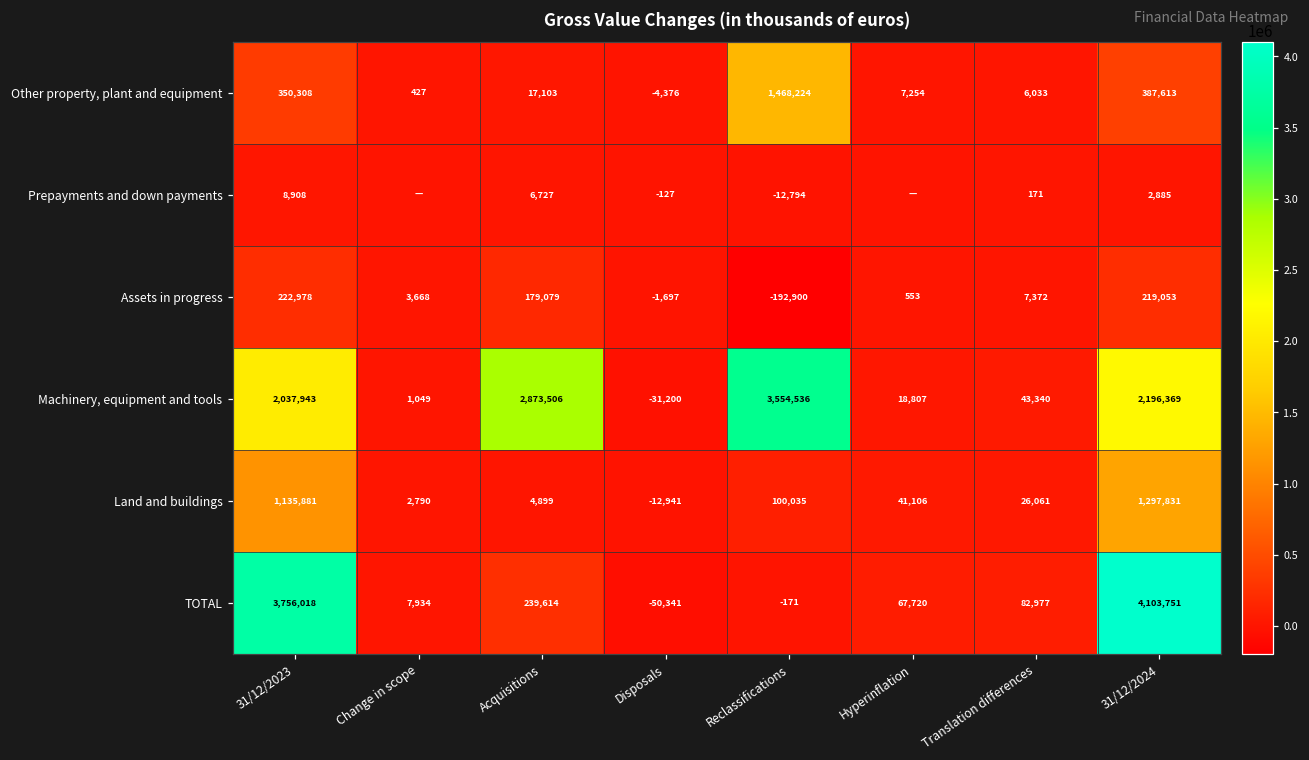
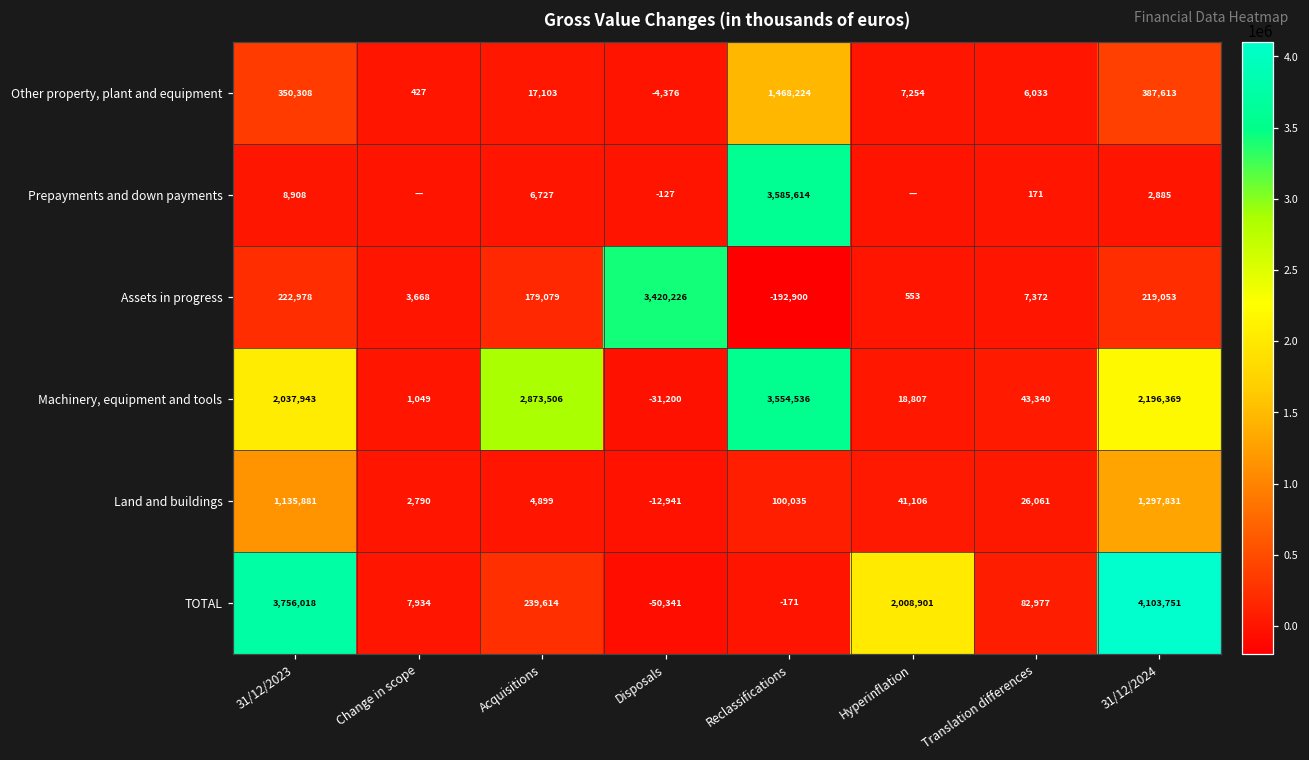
  {
    "Other property, plant and equipment": {
      "31/12/2023": "350,308",
      "Change in scope": "427",
      "Acquisitions": "17,103",
      "Disposals": "-4,376",
      "Reclassifications": "1,468,224",
      "Hyperinflation": "7,254",
      "Translation differences": "6,033",
      "31/12/2024": "387,613"
    },
    "Prepayments and down payments": {
      "31/12/2023": "8,908",
      "Acquisitions": "6,727",
      "Disposals": "-127",
-     "Reclassifications": "-12,794",
+     "Reclassifications": "3,585,614",
      "Translation differences": "171",
      "31/12/2024": "2,885"
    },
    "Assets in progress": {
      "31/12/2023": "222,978",
      "Change in scope": "3,668",
      "Acquisitions": "179,079",
-     "Disposals": "-1,697",
+     "Disposals": "3,420,226",
      "Reclassifications": "-192,900",
      "Hyperinflation": "553",
      "Translation differences": "7,372",
      "31/12/2024": "219,053"
    },
    "Machinery, equipment and tools": {
      "31/12/2023": "2,037,943",
      "Change in scope": "1,049",
      "Acquisitions": "2,873,506",
      "Disposals": "-31,200",
      "Reclassifications": "3,554,536",
      "Hyperinflation": "18,807",
      "Translation differences": "43,340",
      "31/12/2024": "2,196,369"
    },
    "Land and buildings": {
      "31/12/2023": "1,135,881",
      "Change in scope": "2,790",
      "Acquisitions": "4,899",
      "Disposals": "-12,941",
      "Reclassifications": "100,035",
      "Hyperinflation": "41,106",
      "Translation differences": "26,061",
      "31/12/2024": "1,297,831"
    },
    "TOTAL": {
      "31/12/2023": "3,756,018",
      "Change in scope": "7,934",
      "Acquisitions": "239,614",
      "Disposals": "-50,341",
      "Reclassifications": "-171",
-     "Hyperinflation": "67,720",
+     "Hyperinflation": "2,008,901",
      "Translation differences": "82,977",
      "31/12/2024": "4,103,751"
    }
  }
